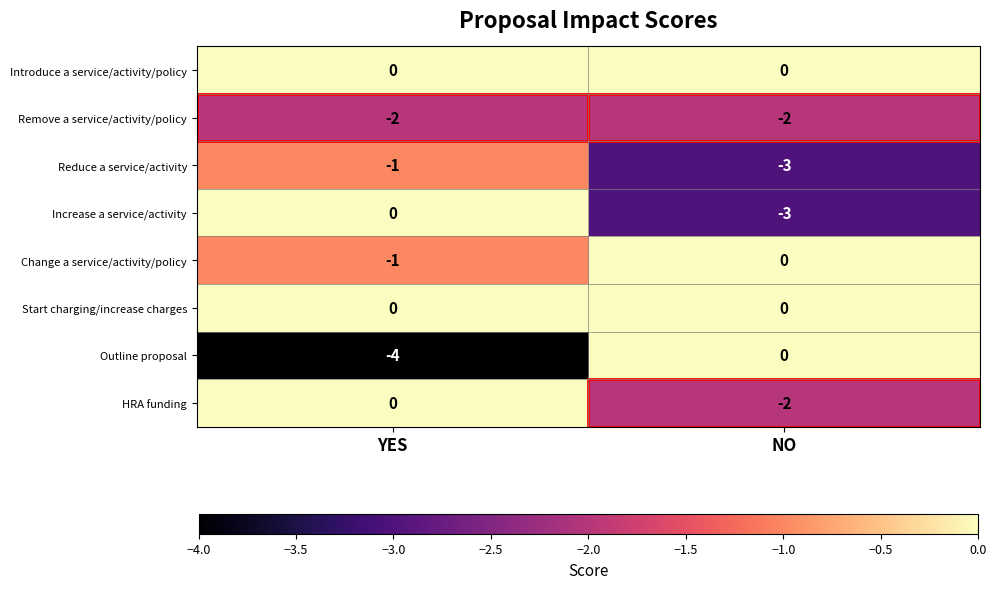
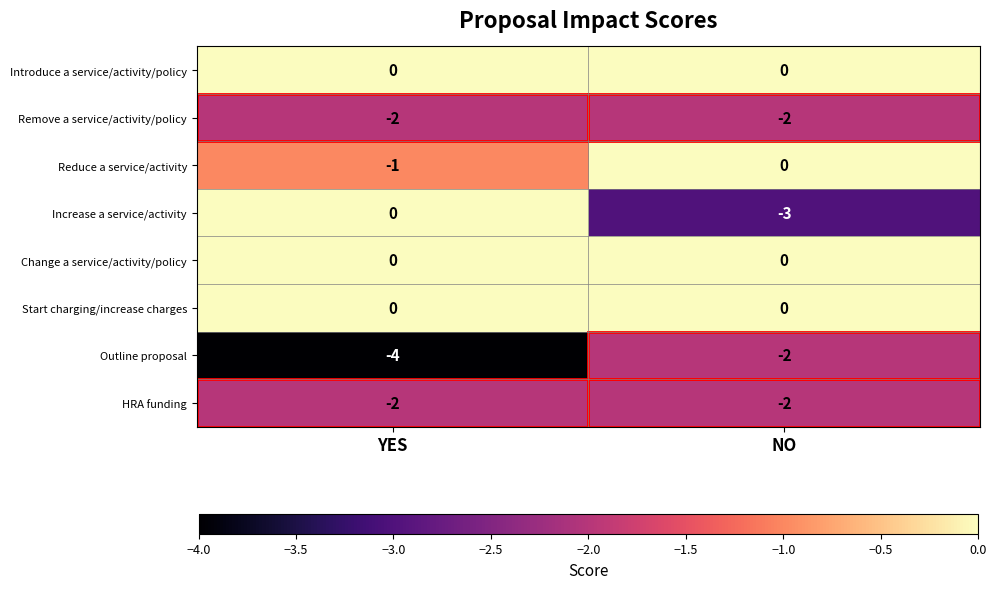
  {
    "Introduce a service/activity/policy": {
      "YES": 0,
      "NO": 0
    },
    "Remove a service/activity/policy": {
      "YES": -2,
      "NO": -2
    },
    "Reduce a service/activity": {
      "YES": -1,
-     "NO": -3
+     "NO": 0
    },
    "Increase a service/activity": {
      "YES": 0,
      "NO": -3
    },
    "Change a service/activity/policy": {
-     "YES": -1,
+     "YES": 0,
      "NO": 0
    },
    "Start charging/increase charges": {
      "YES": 0,
      "NO": 0
    },
    "Outline proposal": {
      "YES": -4,
-     "NO": 0
+     "NO": -2
    },
    "HRA funding": {
-     "YES": 0,
+     "YES": -2,
      "NO": -2
    }
  }
